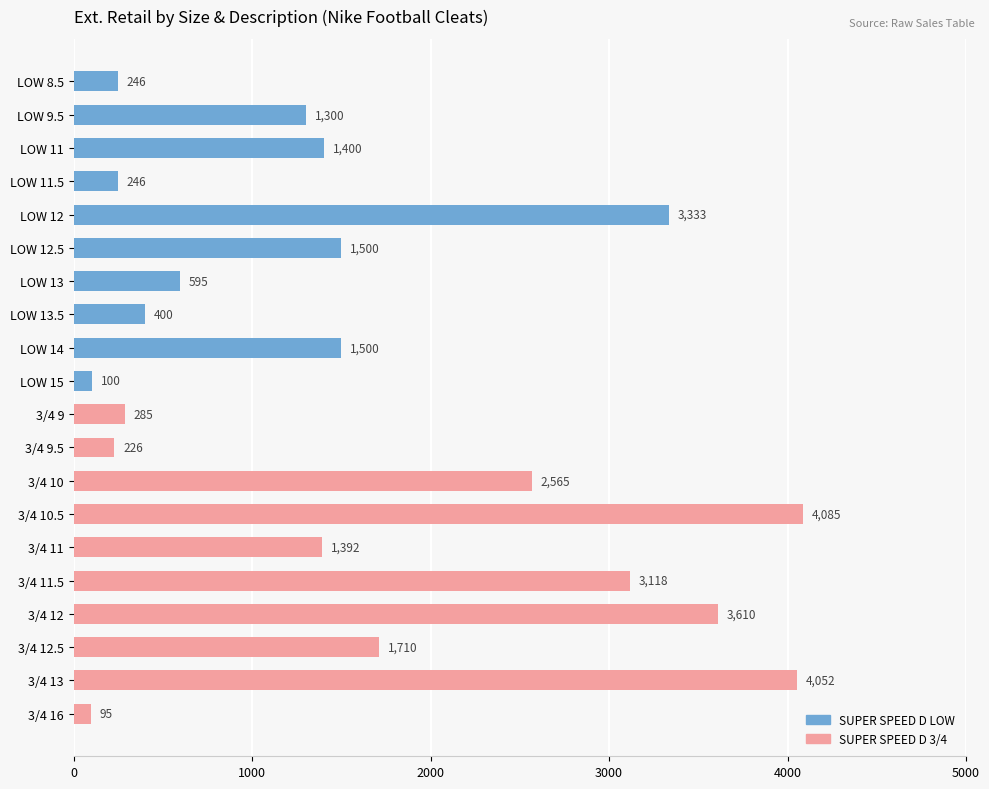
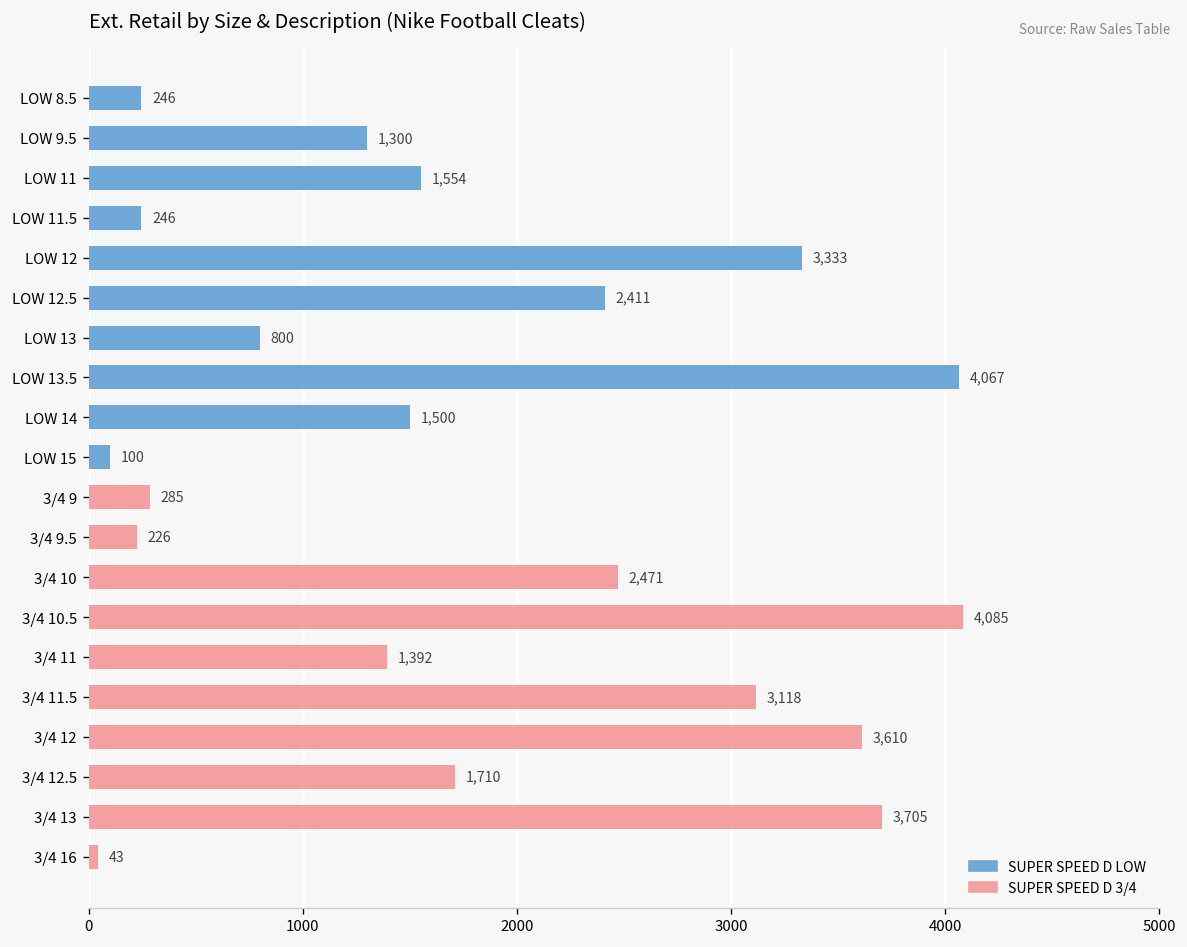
  {
    "LOW 8.5": "246",
    "LOW 9.5": "1,300",
-   "LOW 11": "1,400",
+   "LOW 11": "1,554",
    "LOW 11.5": "246",
    "LOW 12": "3,333",
-   "LOW 12.5": "1,500",
-   "LOW 13": "595",
-   "LOW 13.5": "400",
+   "LOW 12.5": "2,411",
+   "LOW 13": "800",
+   "LOW 13.5": "4,067",
    "LOW 14": "1,500",
    "LOW 15": "100",
    "3/4 9": "285",
    "3/4 9.5": "226",
-   "3/4 10": "2,565",
+   "3/4 10": "2,471",
    "3/4 10.5": "4,085",
    "3/4 11": "1,392",
    "3/4 11.5": "3,118",
    "3/4 12": "3,610",
    "3/4 12.5": "1,710",
-   "3/4 13": "4,052",
-   "3/4 16": "95"
+   "3/4 13": "3,705",
+   "3/4 16": "43"
  }
